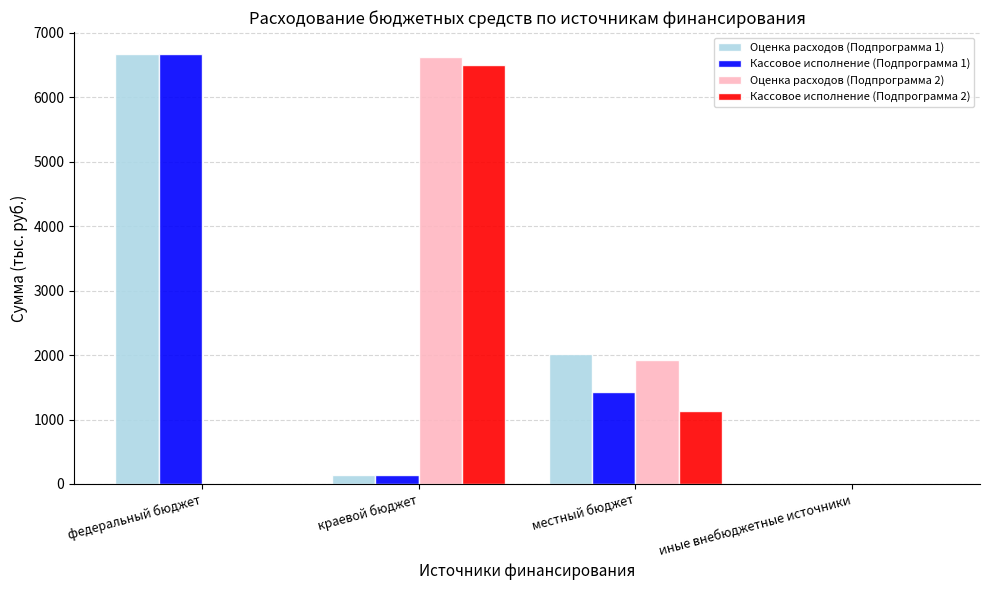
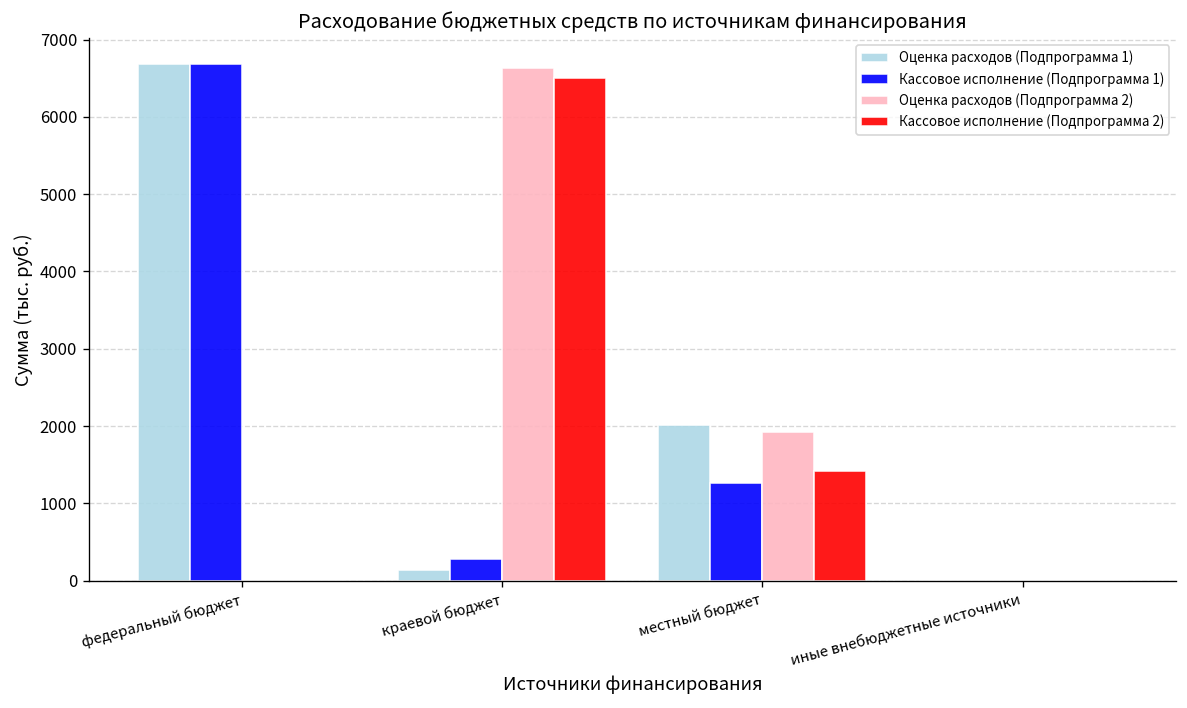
  {
    "Оценка расходов (Подпрограмма 1)": {
      "федеральный бюджет": 6700,
      "краевой бюджет": 100,
      "местный бюджет": 2000,
      "иные внебюджетные источники": 0
    },
    "Кассовое исполнение (Подпрограмма 1)": {
      "федеральный бюджет": 6700,
-     "краевой бюджет": 100,
-     "местный бюджет": 1400,
+     "краевой бюджет": 300,
+     "местный бюджет": 1300,
      "иные внебюджетные источники": 0
    },
    "Оценка расходов (Подпрограмма 2)": {
      "федеральный бюджет": 0,
      "краевой бюджет": 6600,
      "местный бюджет": 1900,
      "иные внебюджетные источники": 0
    },
    "Кассовое исполнение (Подпрограмма 2)": {
      "федеральный бюджет": 0,
      "краевой бюджет": 6500,
-     "местный бюджет": 1100,
+     "местный бюджет": 1400,
      "иные внебюджетные источники": 0
    }
  }
